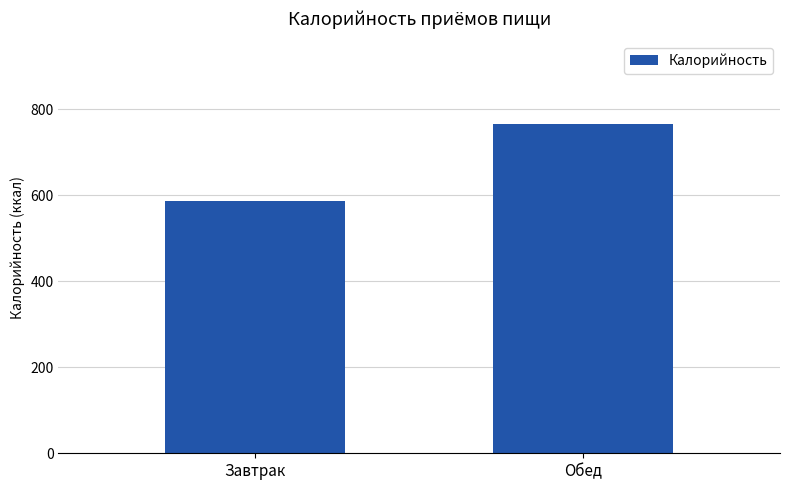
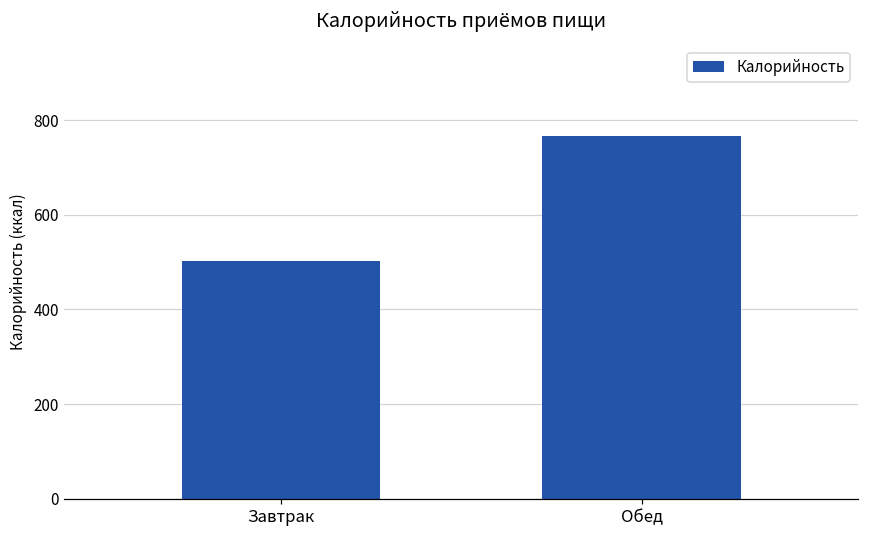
  {
-   "Завтрак": 590,
+   "Завтрак": 500,
    "Обед": 770
  }
